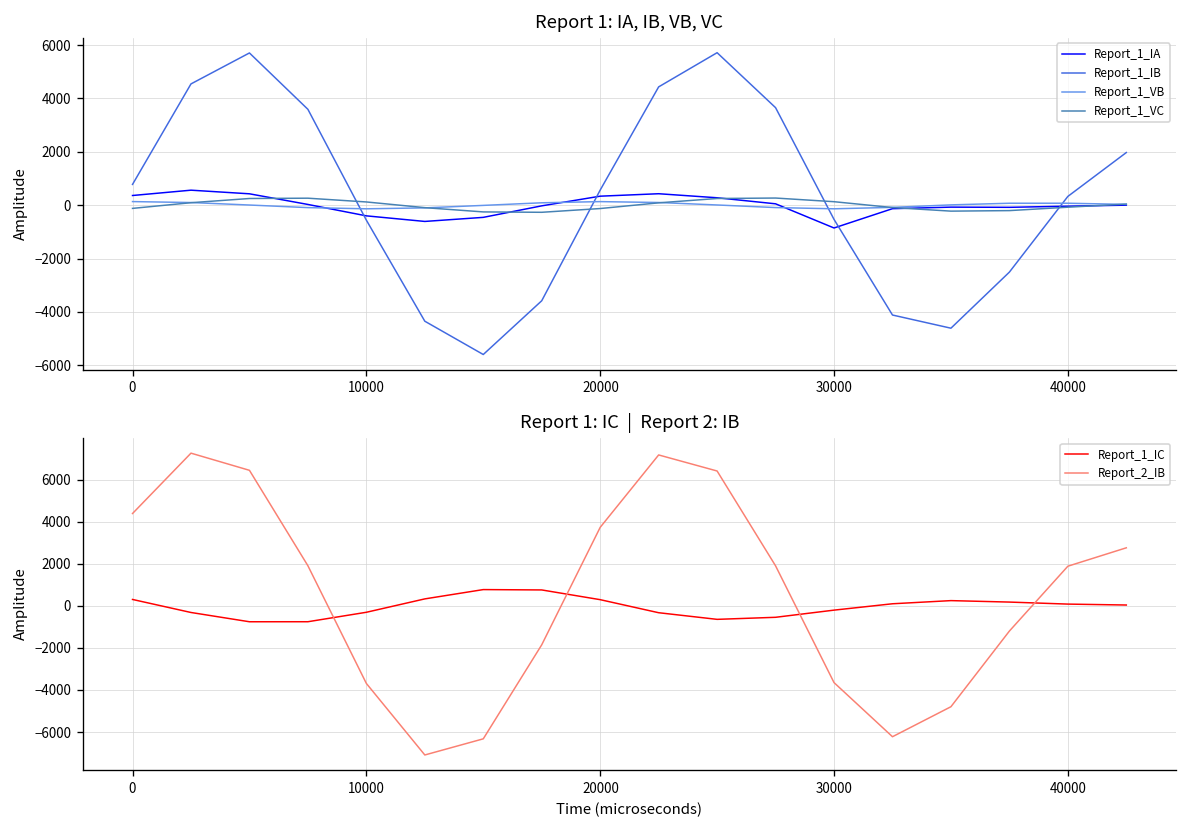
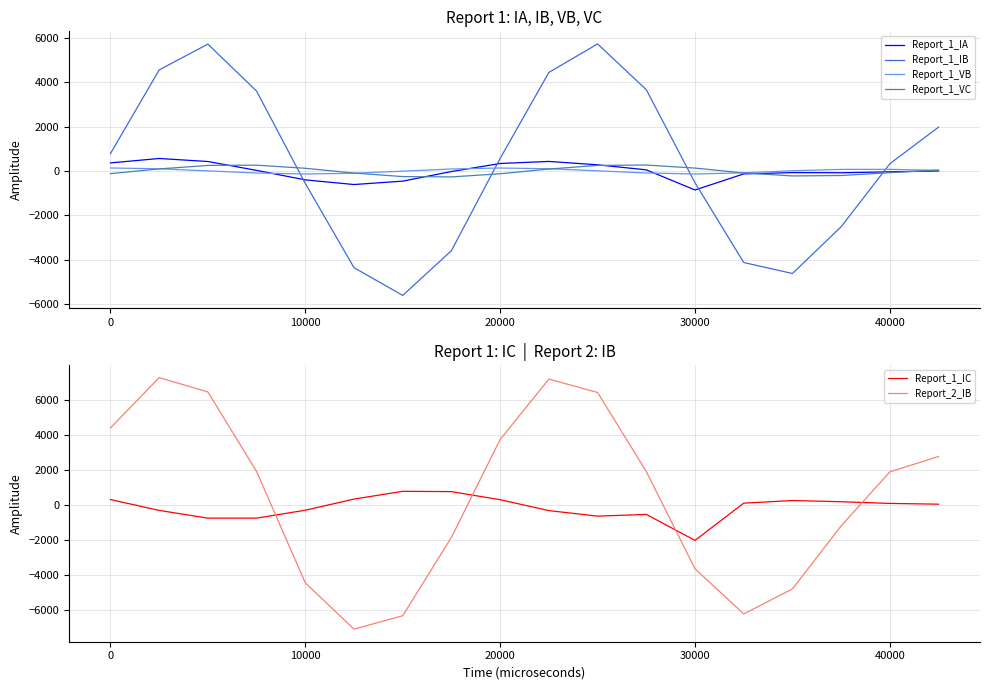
  {
    "Report 1: IA, IB, VB, VC": {
      "Report_1_IA": {
        "0": 400,
        "10000": -400,
        "20000": 300,
        "30000": -900
      }
    },
    "Report 1: IC | Report 2: IB": {
      "Report_1_IC": {
        "0": 300,
        "10000": -300,
        "20000": 300,
-       "30000": -200,
+       "30000": -2000,
        "40000": 100
      },
      "Report_2_IB": {
        "0": 4400,
-       "10000": -3700,
+       "10000": -4400,
        "20000": 3700,
        "30000": -3600,
        "40000": 1900
      }
    }
  }
